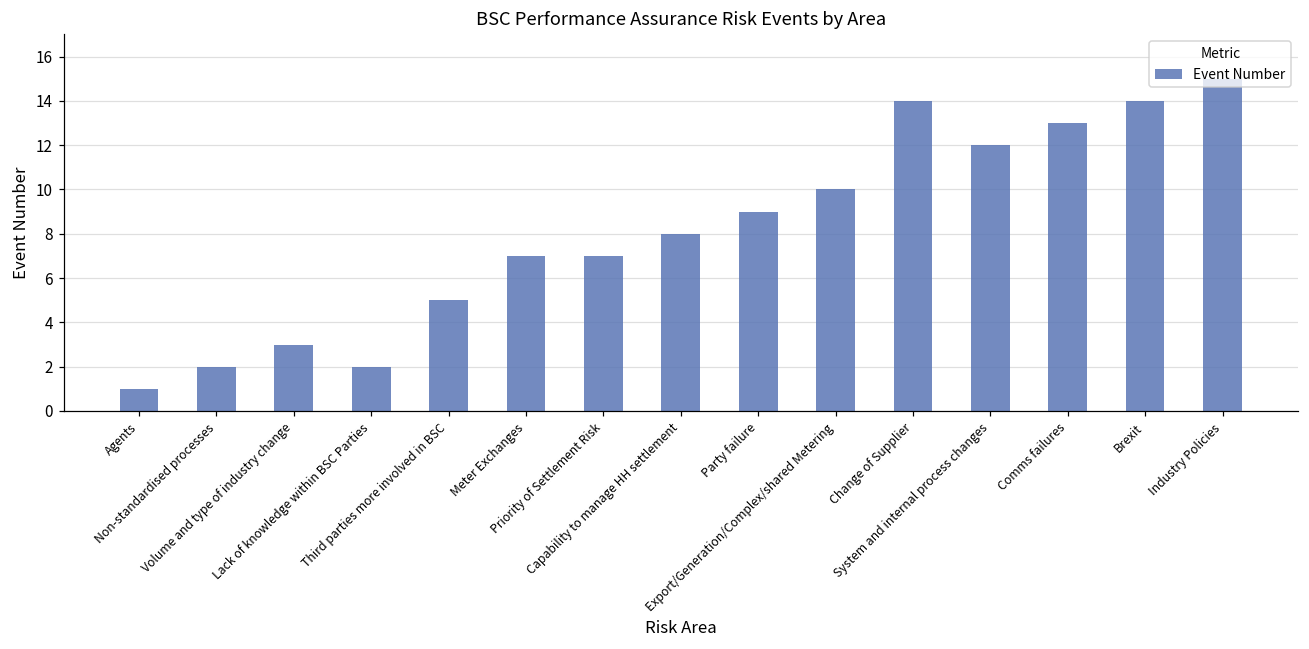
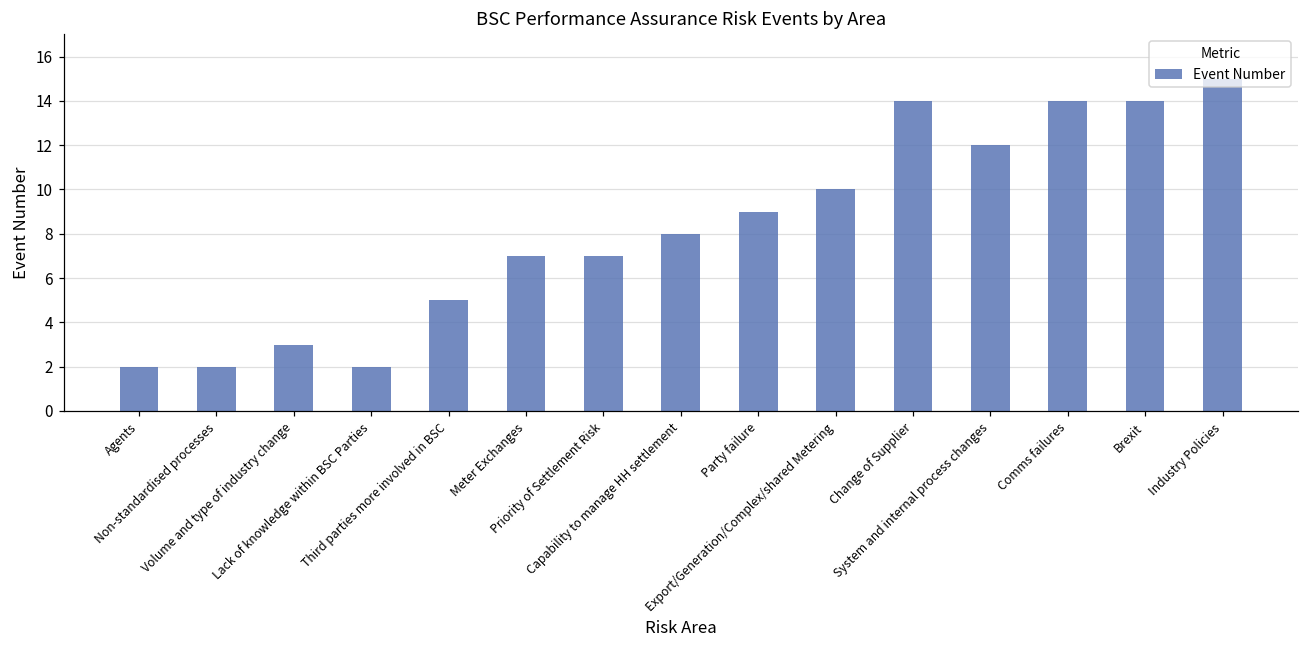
  {
-   "Agents": 1,
+   "Agents": 2,
    "Non-standardised processes": 2,
    "Volume and type of industry change": 3,
    "Lack of knowledge within BSC Parties": 2,
    "Third parties more involved in BSC": 5,
    "Meter Exchanges": 7,
    "Priority of Settlement Risk": 7,
    "Capability to manage HH settlement": 8,
    "Party failure": 9,
    "Export/Generation/Complex/shared Metering": 10,
    "Change of Supplier": 14,
    "System and internal process changes": 12,
-   "Comms failures": 13,
+   "Comms failures": 14,
    "Brexit": 14
  }
